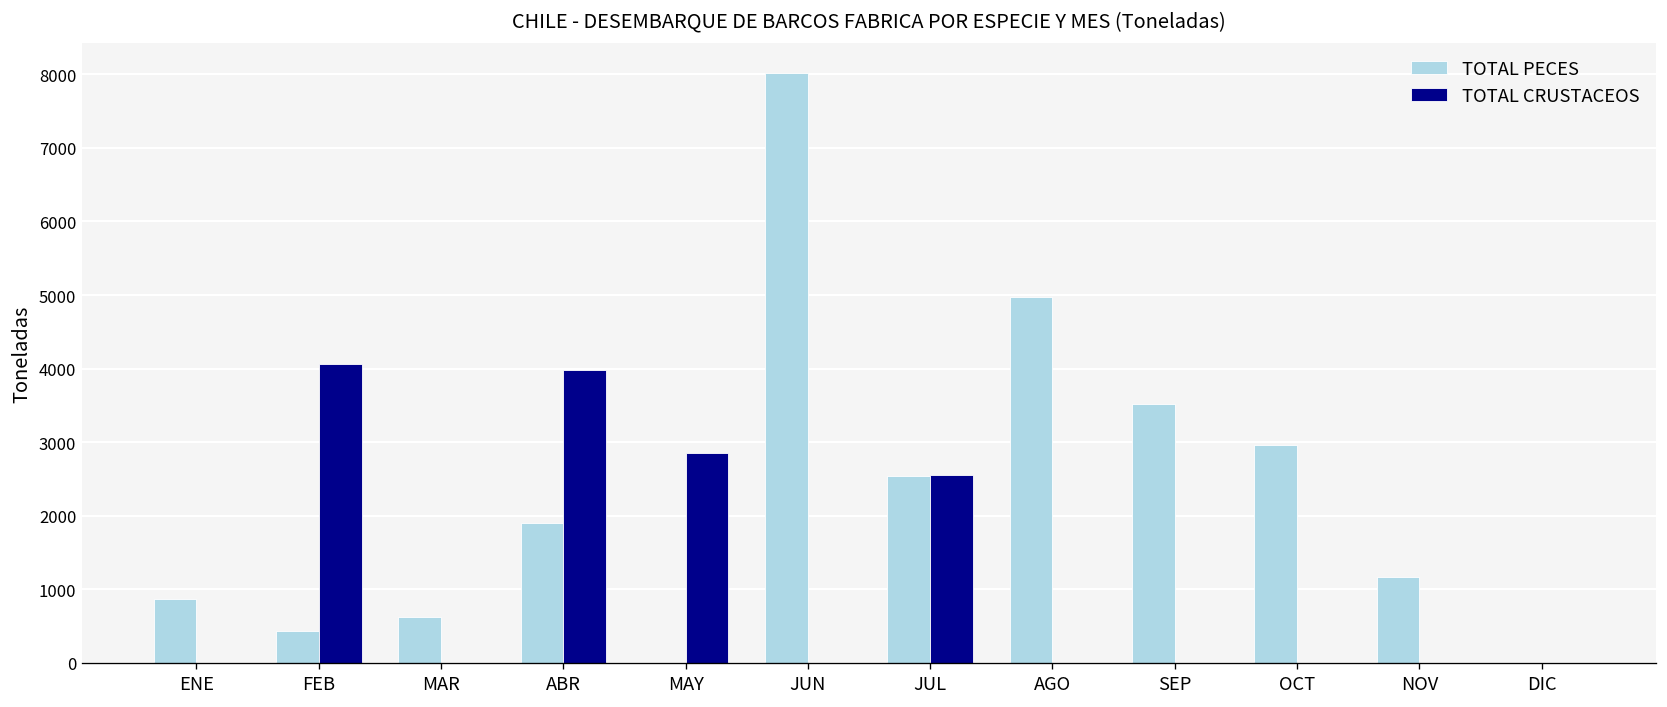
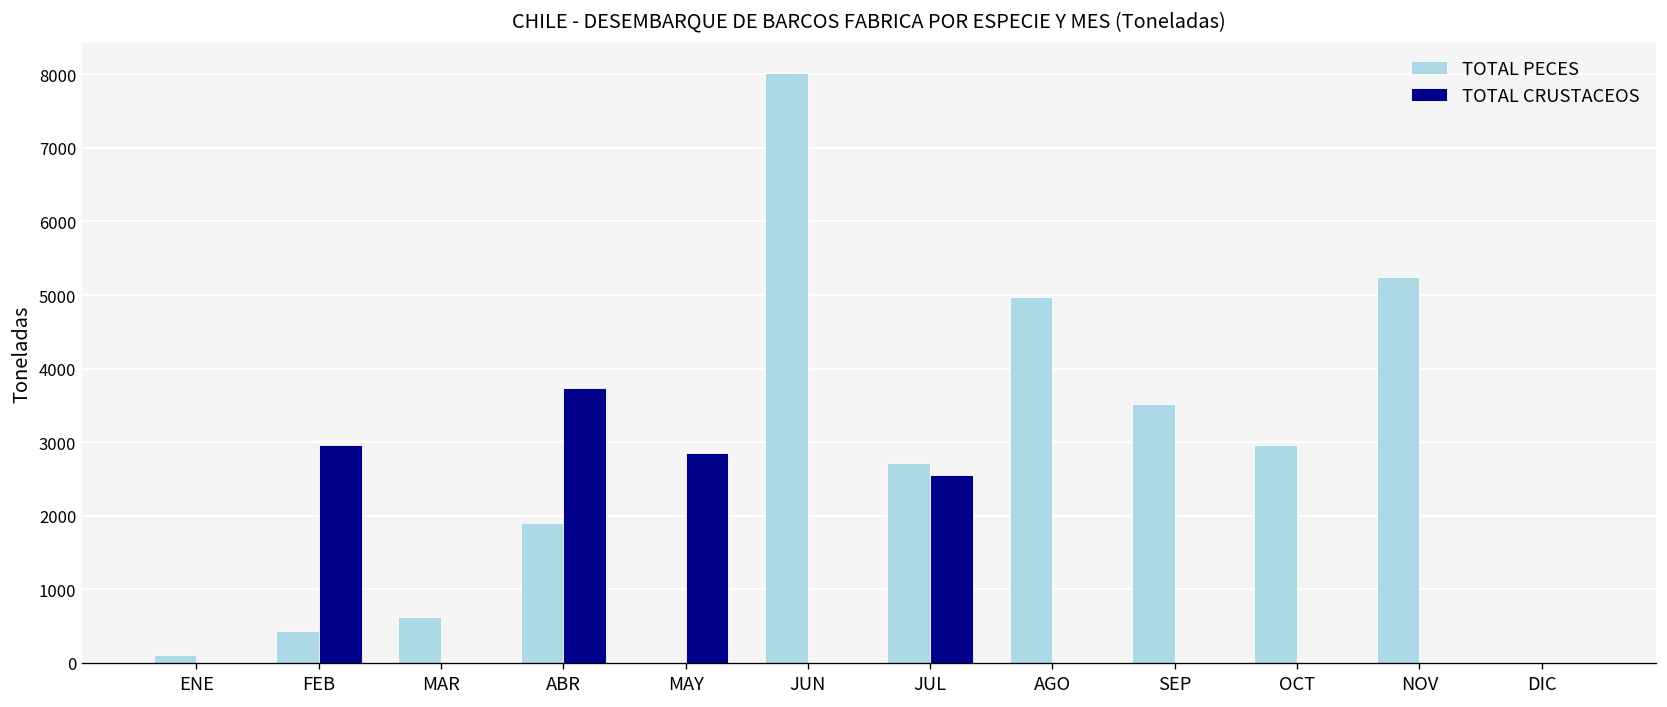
  {
    "TOTAL PECES": {
-     "ENE": 900,
+     "ENE": 100,
      "FEB": 400,
      "MAR": 600,
      "ABR": 1900,
      "MAY": 0,
      "JUN": 8000,
-     "JUL": 2500,
+     "JUL": 2700,
      "AGO": 5000,
      "SEP": 3500,
      "OCT": 3000,
-     "NOV": 1200,
+     "NOV": 5200,
      "DIC": 0
    },
    "TOTAL CRUSTACEOS": {
      "ENE": 0,
-     "FEB": 4100,
+     "FEB": 3000,
      "MAR": 0,
-     "ABR": 4000,
+     "ABR": 3700,
      "MAY": 2800,
      "JUN": 0,
      "JUL": 2600,
      "AGO": 0,
      "SEP": 0,
      "OCT": 0,
      "NOV": 0,
      "DIC": 0
    }
  }
